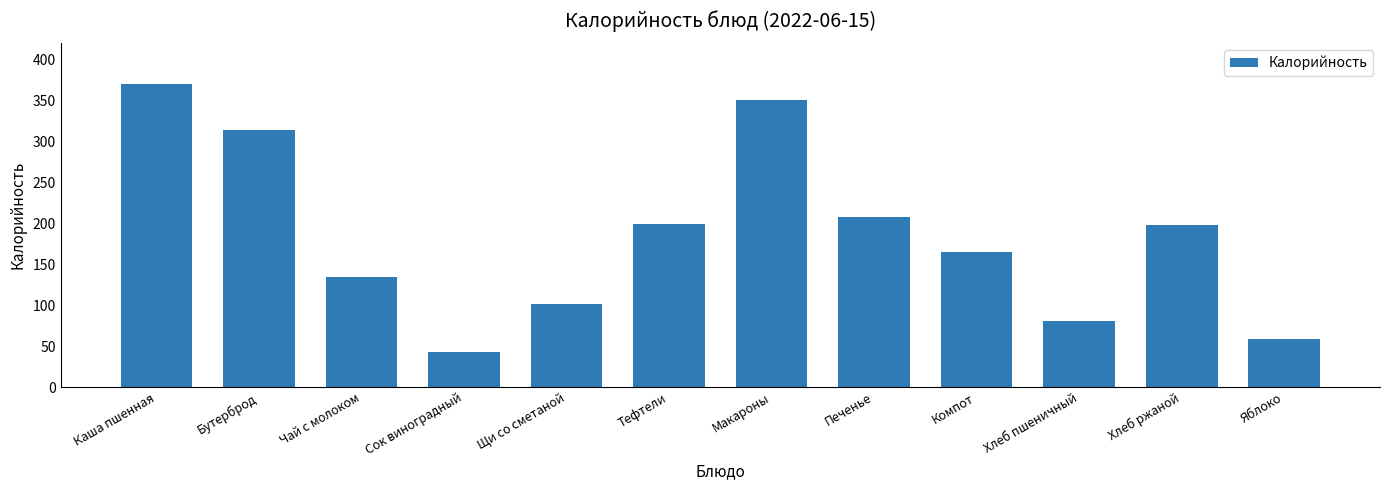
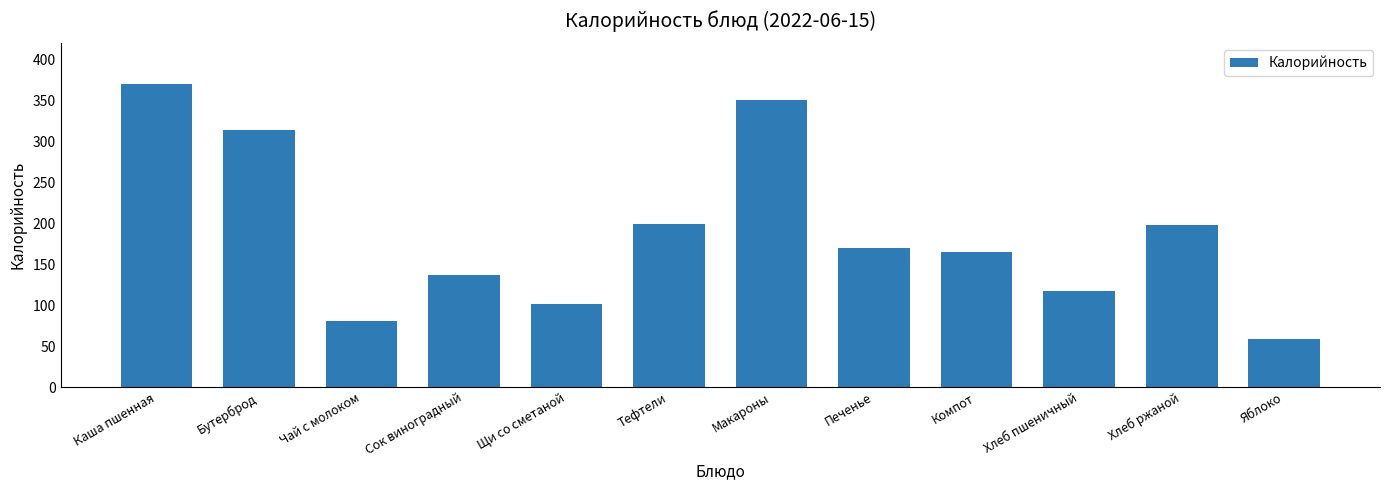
  {
    "Каша пшенная": 370,
    "Бутерброд": 310,
-   "Чай с молоком": 140,
-   "Сок виноградный": 40,
+   "Чай с молоком": 80,
+   "Сок виноградный": 140,
    "Щи со сметаной": 100,
    "Тефтели": 200,
    "Макароны": 350,
-   "Печенье": 210,
+   "Печенье": 170,
    "Компот": 170,
-   "Хлеб пшеничный": 80,
+   "Хлеб пшеничный": 120,
    "Хлеб ржаной": 200,
    "Яблоко": 60
  }
